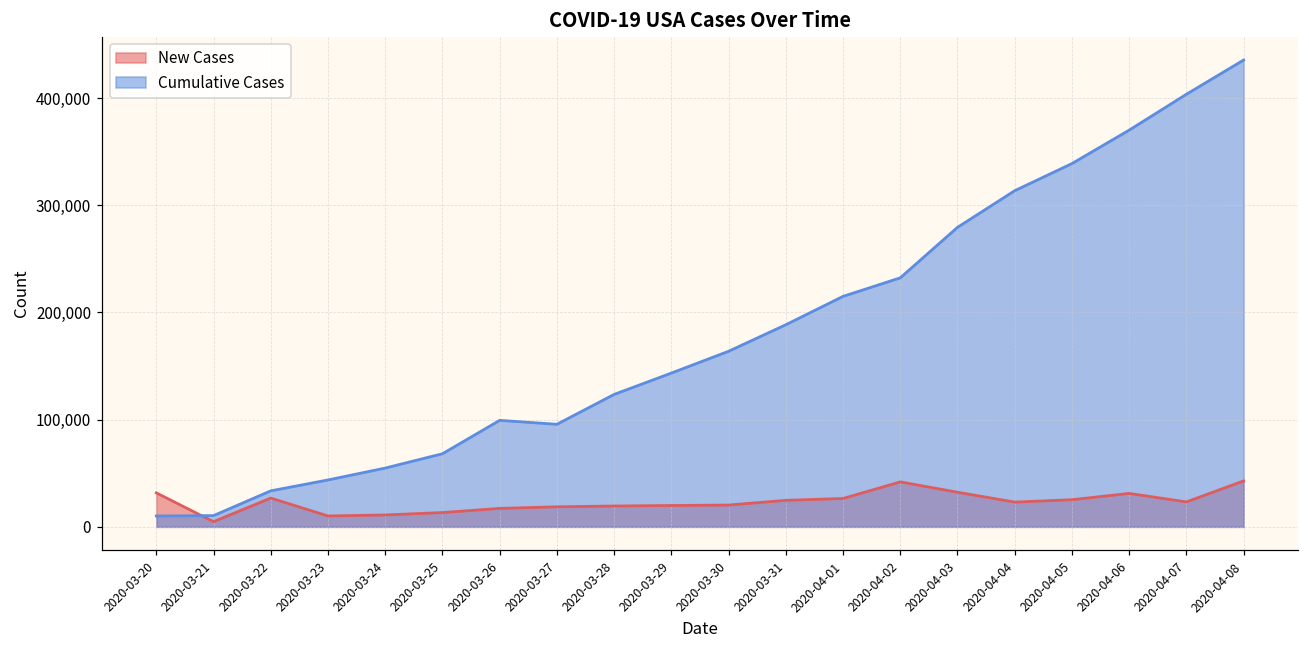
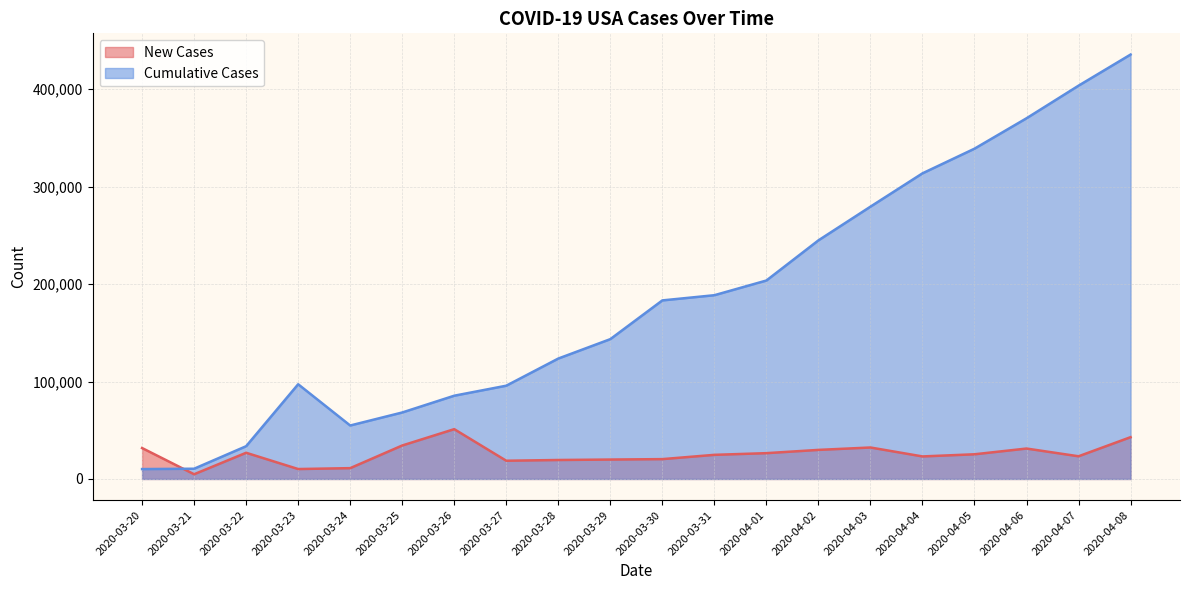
  {
    "New Cases": {
      "2020-03-20": "30,000",
      "2020-03-21": "0",
      "2020-03-22": "30,000",
      "2020-03-23": "10,000",
      "2020-03-24": "10,000",
-     "2020-03-25": "10,000",
-     "2020-03-26": "20,000",
+     "2020-03-25": "30,000",
+     "2020-03-26": "50,000",
      "2020-03-27": "20,000",
      "2020-03-28": "20,000",
      "2020-03-29": "20,000",
      "2020-03-30": "20,000",
      "2020-03-31": "20,000",
      "2020-04-01": "30,000",
-     "2020-04-02": "40,000",
+     "2020-04-02": "30,000",
      "2020-04-03": "30,000",
      "2020-04-04": "20,000",
      "2020-04-05": "30,000",
      "2020-04-06": "30,000",
      "2020-04-07": "20,000",
      "2020-04-08": "40,000"
    },
    "Cumulative Cases": {
      "2020-03-20": "10,000",
      "2020-03-21": "10,000",
      "2020-03-22": "30,000",
-     "2020-03-23": "40,000",
+     "2020-03-23": "100,000",
      "2020-03-24": "50,000",
      "2020-03-25": "70,000",
-     "2020-03-26": "100,000",
+     "2020-03-26": "90,000",
      "2020-03-27": "100,000",
      "2020-03-28": "120,000",
      "2020-03-29": "140,000",
-     "2020-03-30": "160,000",
+     "2020-03-30": "180,000",
      "2020-03-31": "190,000",
-     "2020-04-01": "220,000",
-     "2020-04-02": "230,000",
+     "2020-04-01": "200,000",
+     "2020-04-02": "240,000",
      "2020-04-03": "280,000",
      "2020-04-04": "310,000",
      "2020-04-05": "340,000",
      "2020-04-06": "370,000",
      "2020-04-07": "400,000",
      "2020-04-08": "440,000"
    }
  }
